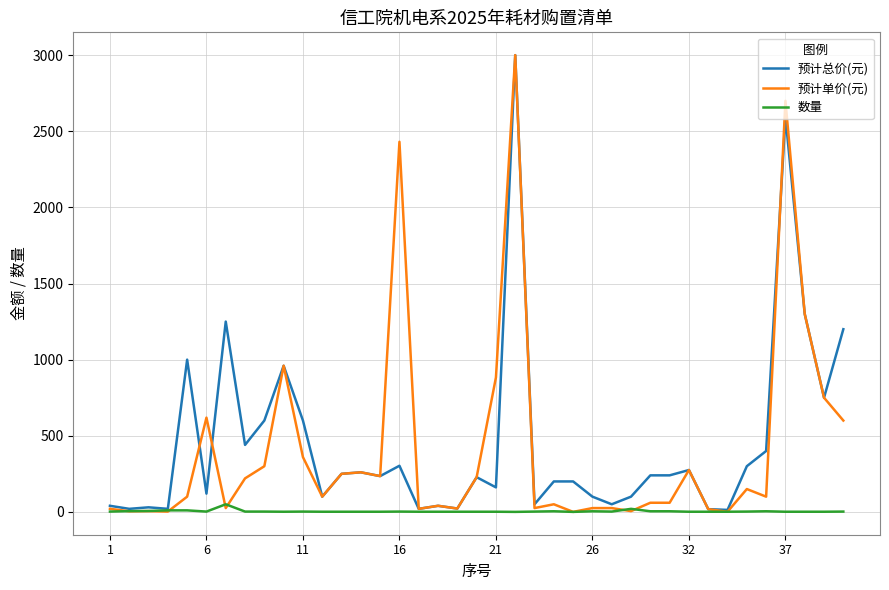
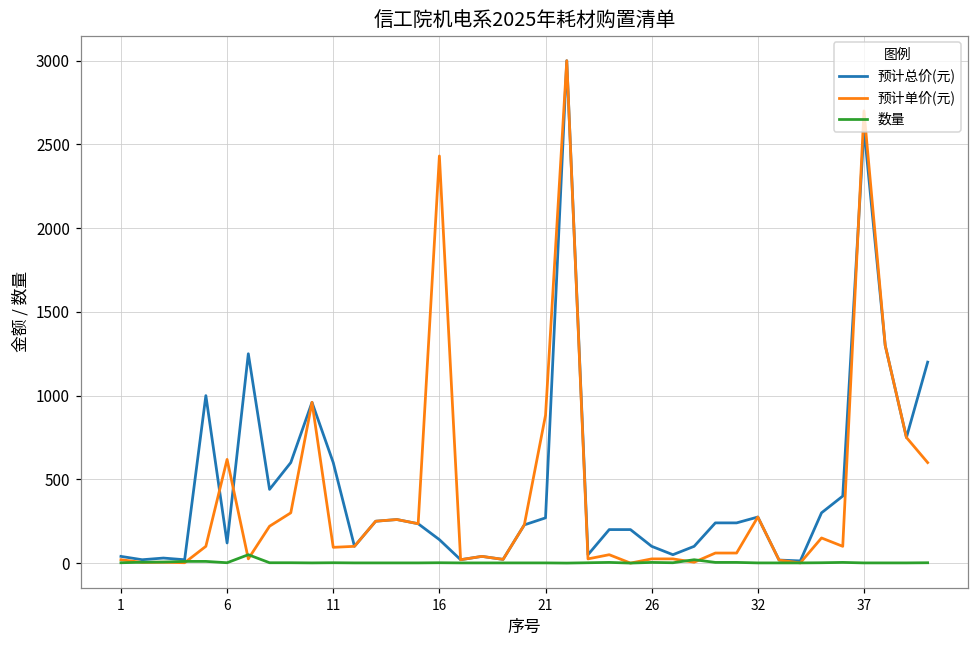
  {
    "预计总价(元)": {
      "1": 40,
      "6": 120,
      "11": 600,
-     "16": 300,
-     "21": 160,
+     "16": 140,
+     "21": 270,
      "26": 100
    },
    "预计单价(元)": {
      "1": 20,
      "6": 620,
-     "11": 360,
+     "11": 90,
      "16": 2430,
      "21": 880,
      "26": 30
    },
    "数量": {
      "1": 0,
      "6": 0,
      "11": 0,
      "16": 0,
      "21": 0,
      "26": 0,
      "32": 0,
      "37": 0
    }
  }
